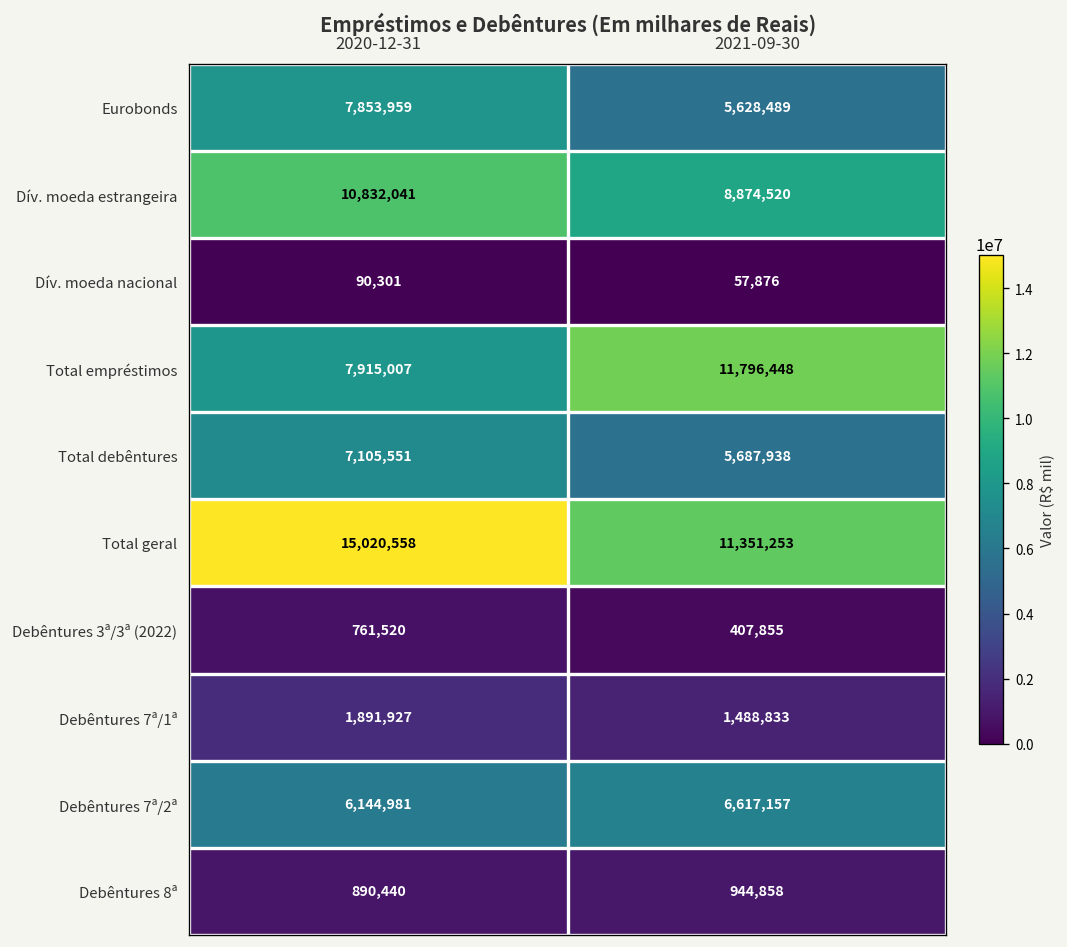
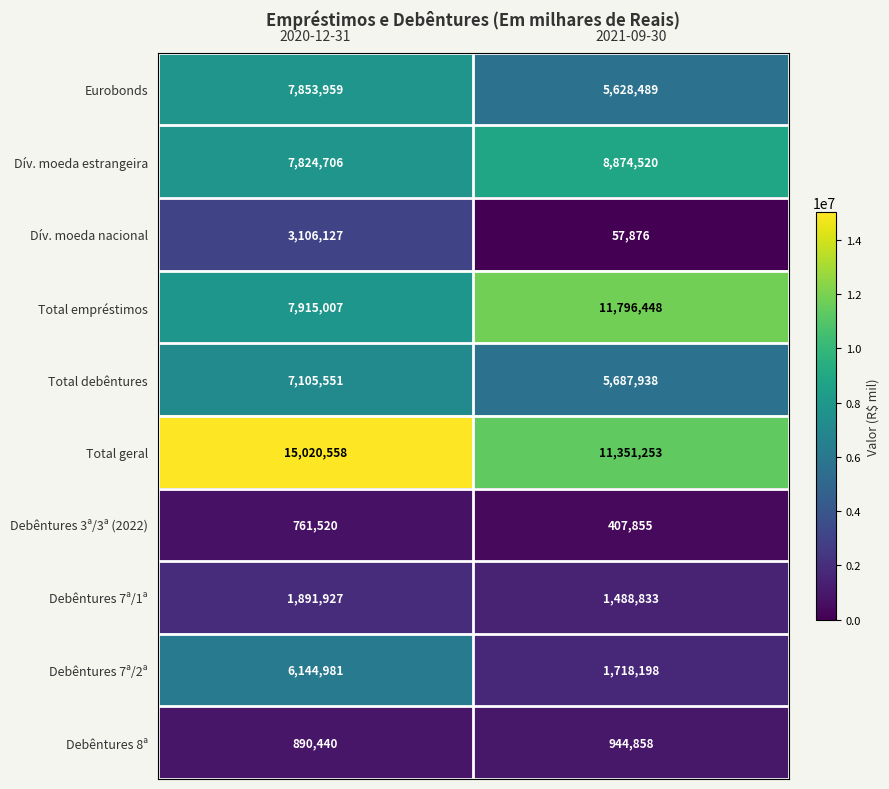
  {
    "Eurobonds": {
      "2020-12-31": "7,853,959",
      "2021-09-30": "5,628,489"
    },
    "Dív. moeda estrangeira": {
-     "2020-12-31": "10,832,041",
+     "2020-12-31": "7,824,706",
      "2021-09-30": "8,874,520"
    },
    "Dív. moeda nacional": {
-     "2020-12-31": "90,301",
+     "2020-12-31": "3,106,127",
      "2021-09-30": "57,876"
    },
    "Total empréstimos": {
      "2020-12-31": "7,915,007",
      "2021-09-30": "11,796,448"
    },
    "Total debêntures": {
      "2020-12-31": "7,105,551",
      "2021-09-30": "5,687,938"
    },
    "Total geral": {
      "2020-12-31": "15,020,558",
      "2021-09-30": "11,351,253"
    },
    "Debêntures 3ª/3ª (2022)": {
      "2020-12-31": "761,520",
      "2021-09-30": "407,855"
    },
    "Debêntures 7ª/1ª": {
      "2020-12-31": "1,891,927",
      "2021-09-30": "1,488,833"
    },
    "Debêntures 7ª/2ª": {
      "2020-12-31": "6,144,981",
-     "2021-09-30": "6,617,157"
+     "2021-09-30": "1,718,198"
    },
    "Debêntures 8ª": {
      "2020-12-31": "890,440",
      "2021-09-30": "944,858"
    }
  }
